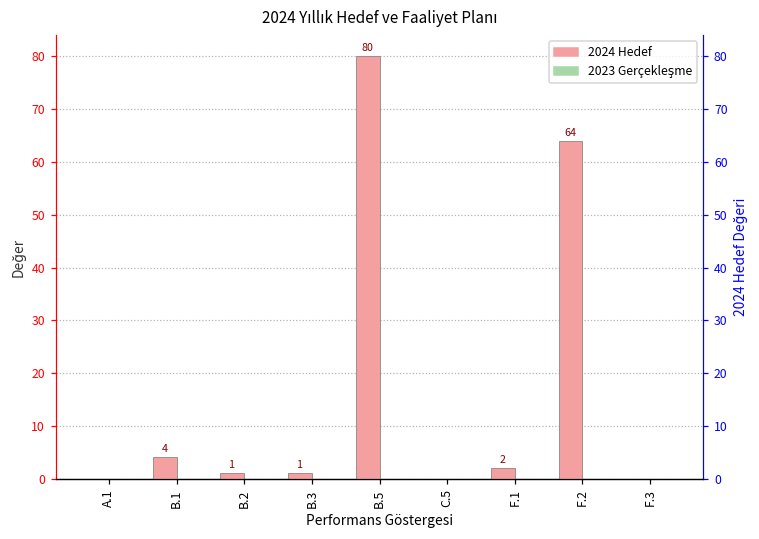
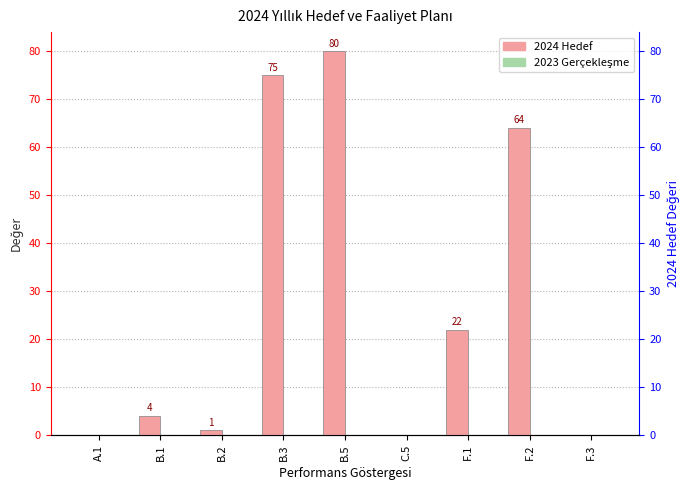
  {
    "2024 Hedef": {
      "B.1": 4,
      "B.2": 1,
-     "B.3": 1,
+     "B.3": 75,
      "B.5": 80,
-     "F.1": 2,
+     "F.1": 22,
      "F.2": 64
    },
    "2023 Gerçekleşme": {
      "A.1": 0,
      "B.1": 0,
      "B.2": 0,
      "B.3": 0,
      "B.5": 0,
      "C.5": 0,
      "F.1": 0,
      "F.2": 0,
      "F.3": 0
    }
  }
